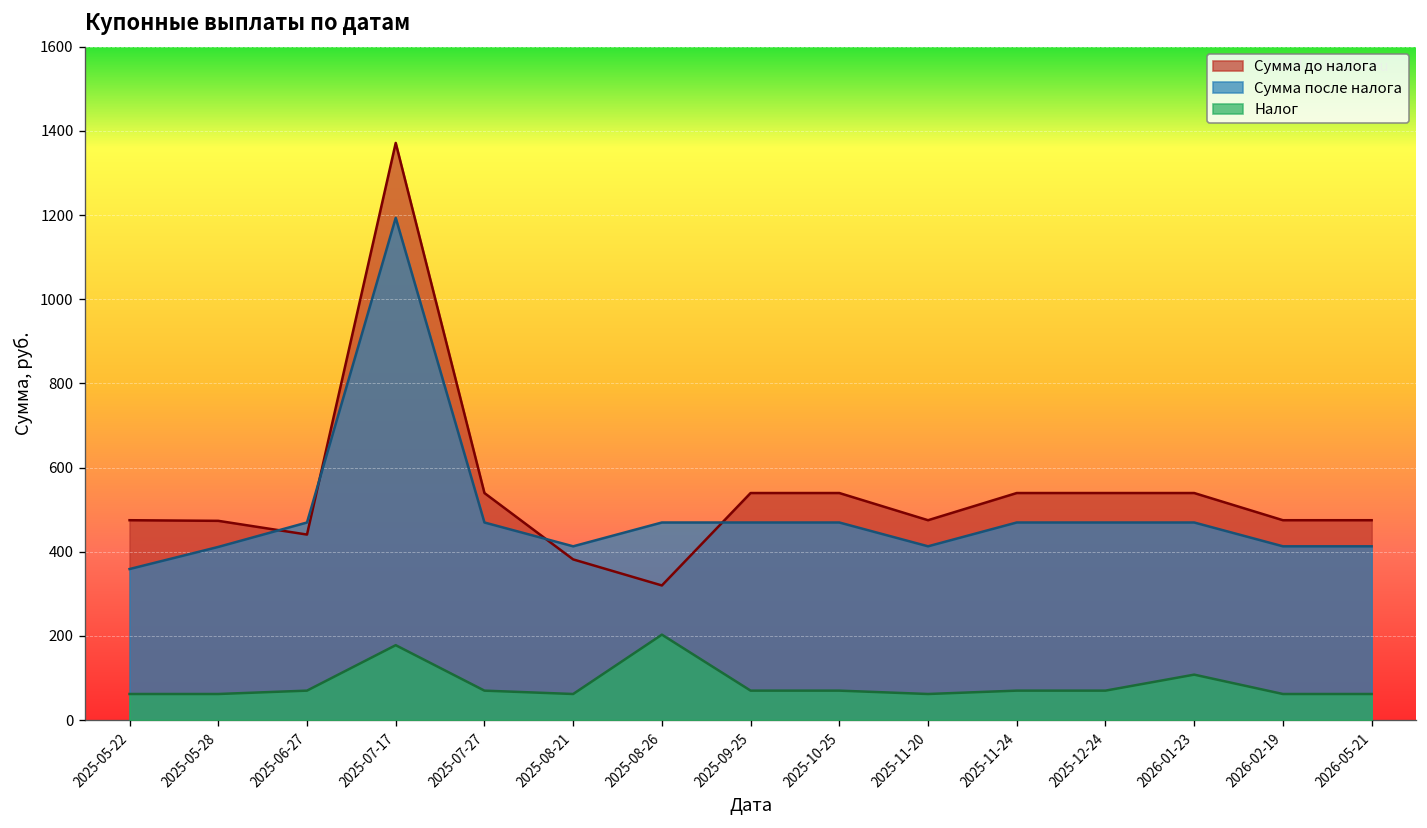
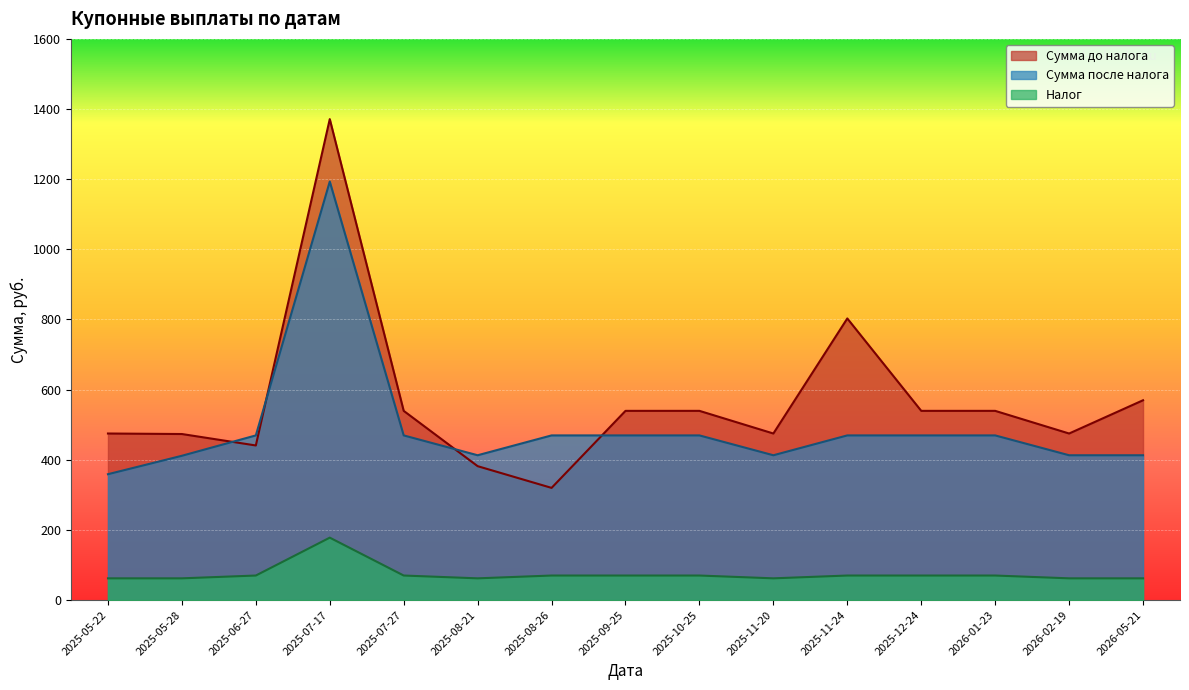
  {
    "Сумма до налога": {
      "2025-05-22": 470,
      "2025-05-28": 470,
      "2025-06-27": 440,
      "2025-07-17": 1370,
      "2025-07-27": 540,
      "2025-08-21": 380,
      "2025-08-26": 320,
      "2025-09-25": 540,
      "2025-10-25": 540,
      "2025-11-20": 470,
-     "2025-11-24": 540,
+     "2025-11-24": 800,
      "2025-12-24": 540,
      "2026-01-23": 540,
      "2026-02-19": 470,
-     "2026-05-21": 470
+     "2026-05-21": 570
    },
    "Сумма после налога": {
      "2025-05-22": 360,
      "2025-05-28": 410,
      "2025-06-27": 470,
      "2025-07-17": 1190,
      "2025-07-27": 470,
      "2025-08-21": 410,
      "2025-08-26": 470,
      "2025-09-25": 470,
      "2025-10-25": 470,
      "2025-11-20": 410,
      "2025-11-24": 470,
      "2025-12-24": 470,
      "2026-01-23": 470,
      "2026-02-19": 410,
      "2026-05-21": 410
    },
    "Налог": {
      "2025-05-22": 60,
      "2025-05-28": 60,
      "2025-06-27": 70,
      "2025-07-17": 180,
      "2025-07-27": 70,
      "2025-08-21": 60,
-     "2025-08-26": 200,
+     "2025-08-26": 70,
      "2025-09-25": 70,
      "2025-10-25": 70,
      "2025-11-20": 60,
      "2025-11-24": 70,
      "2025-12-24": 70,
-     "2026-01-23": 110,
+     "2026-01-23": 70,
      "2026-02-19": 60,
      "2026-05-21": 60
    }
  }
